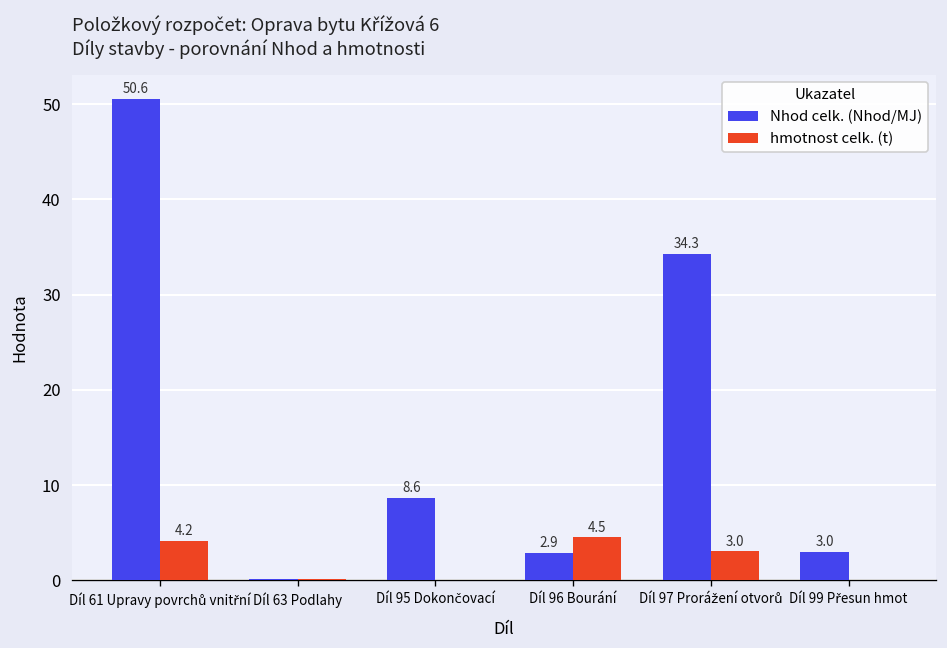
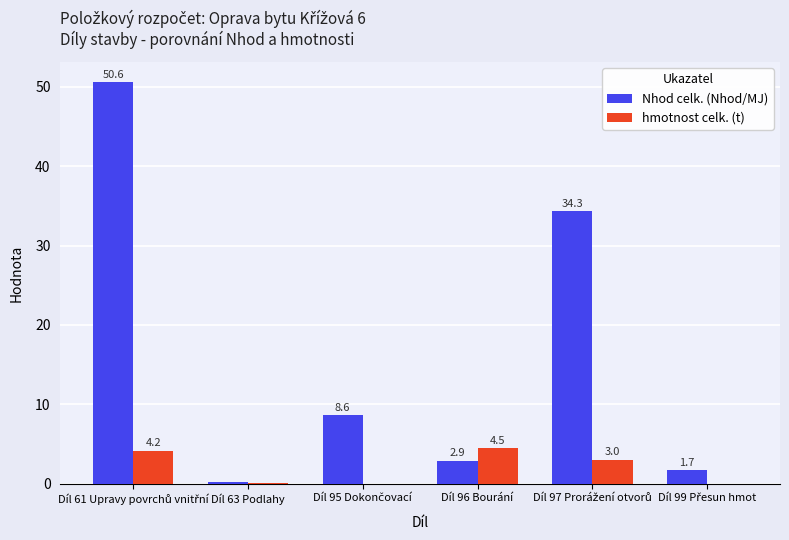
  {
    "Nhod celk. (Nhod/MJ)": {
      "Díl 61 Upravy povrchů vnitřní": 50.6,
      "Díl 95 Dokončovací": 8.6,
      "Díl 96 Bourání": 2.9,
      "Díl 97 Prorážení otvorů": 34.3,
-     "Díl 99 Přesun hmot": 3.0
+     "Díl 99 Přesun hmot": 1.7
    },
    "hmotnost celk. (t)": {
      "Díl 61 Upravy povrchů vnitřní": 4.2,
      "Díl 96 Bourání": 4.5,
      "Díl 97 Prorážení otvorů": 3.0
    }
  }
